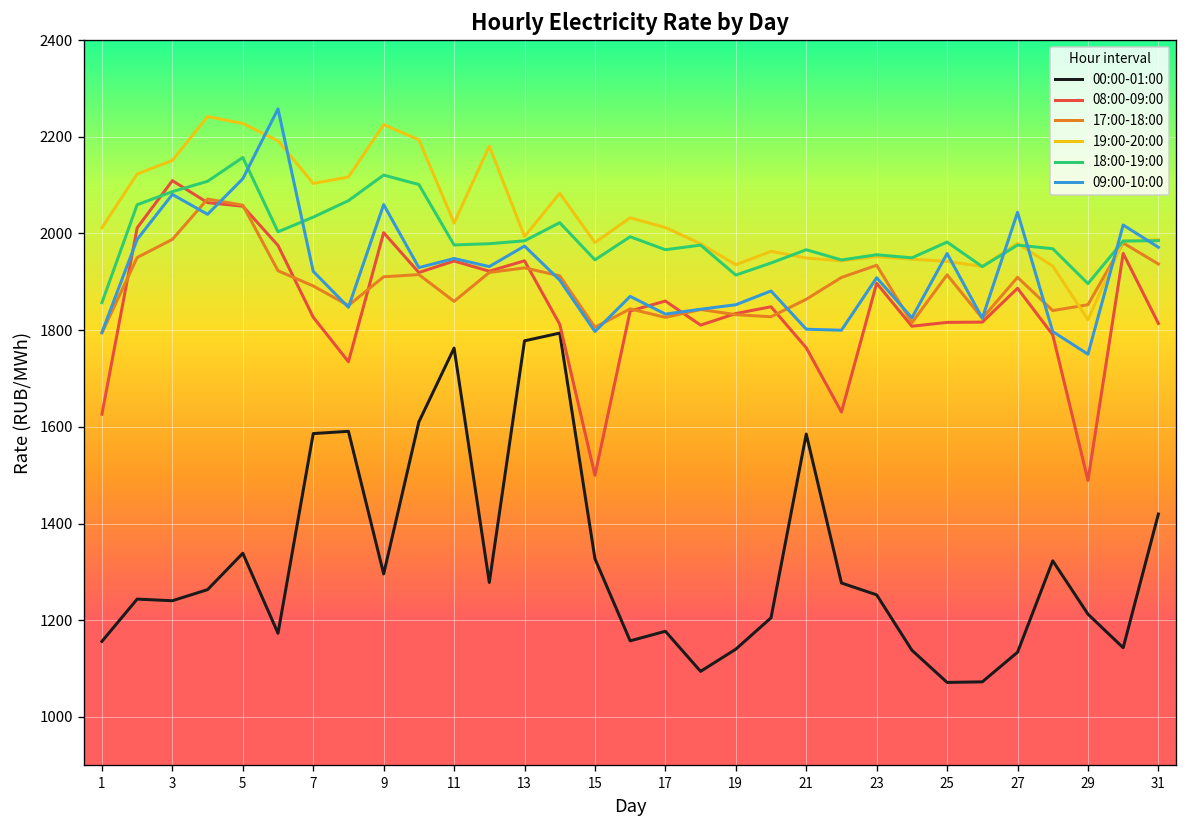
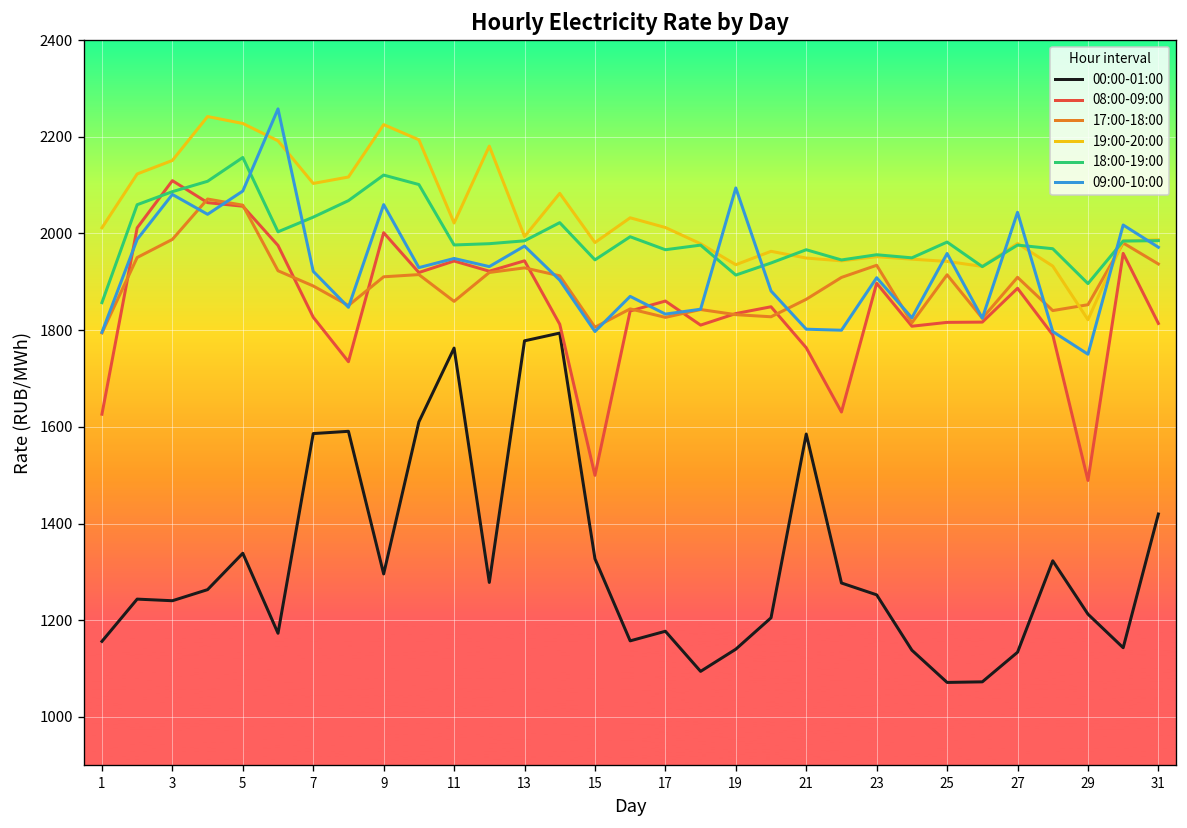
  {
    "00:00-01:00": {
      "1": 1160,
      "3": 1240,
      "5": 1340,
      "7": 1590,
      "9": 1300,
      "11": 1760,
      "13": 1780,
      "15": 1330,
      "17": 1180,
      "19": 1140,
      "21": 1590,
      "23": 1250,
      "25": 1070,
      "27": 1130,
      "29": 1210,
      "31": 1420
    },
    "19:00-20:00": {
      "1": 2010,
      "3": 2150,
      "5": 2230,
      "7": 2100,
      "9": 2220,
      "11": 2020,
      "13": 1990,
      "15": 1980,
      "17": 2010,
      "19": 1940,
      "21": 1950,
      "25": 1940,
      "29": 1820
    },
    "18:00-19:00": {
      "1": 1860,
      "5": 2160,
      "7": 2030,
      "9": 2120,
      "11": 1980,
      "13": 1980,
      "15": 1950,
      "17": 1970,
      "19": 1910,
      "21": 1970,
      "25": 1980,
      "29": 1900
    },
    "09:00-10:00": {
-     "5": 2110,
+     "5": 2090,
      "7": 1920,
      "9": 2060,
      "13": 1970,
      "15": 1800,
      "17": 1830,
-     "19": 1850,
+     "19": 2090,
      "21": 1800,
      "23": 1910,
      "25": 1960,
      "27": 2040,
      "29": 1750,
      "31": 1970
    }
  }
